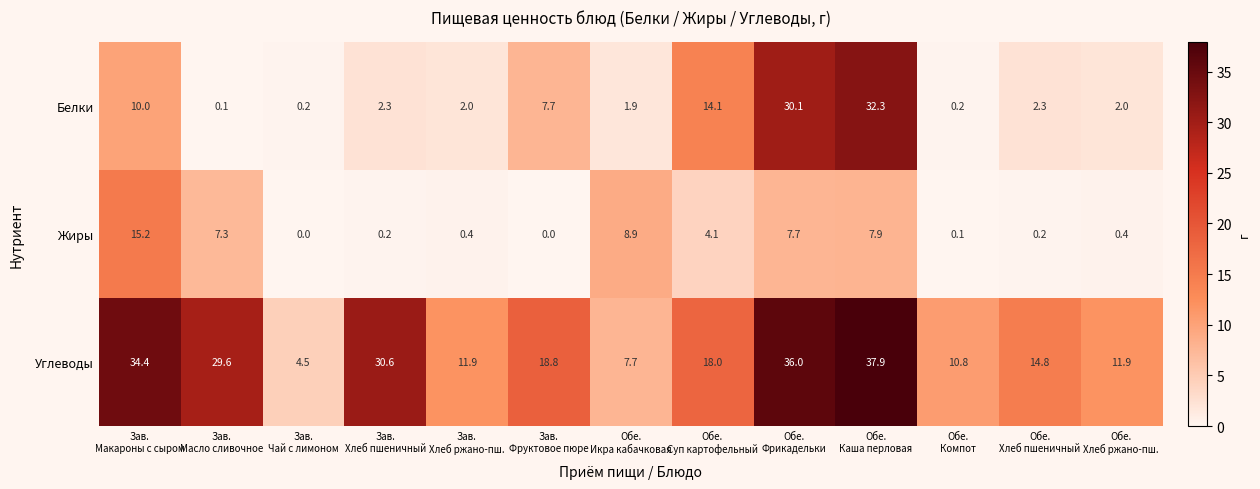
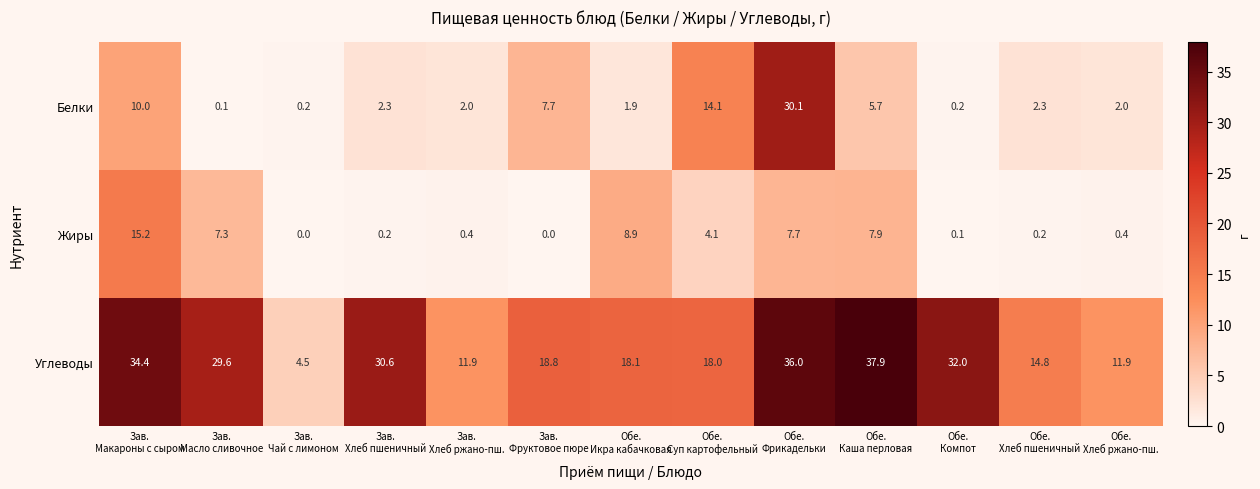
  {
    "Белки": {
      "Зав. Макароны с сыром": 10.0,
      "Зав. Масло сливочное": 0.1,
      "Зав. Чай с лимоном": 0.2,
      "Зав. Хлеб пшеничный": 2.3,
      "Зав. Хлеб ржано-пш.": 2.0,
      "Зав. Фруктовое пюре": 7.7,
      "Обе. Икра кабачковая": 1.9,
      "Обе. Суп картофельный": 14.1,
      "Обе. Фрикадельки": 30.1,
-     "Обе. Каша перловая": 32.3,
+     "Обе. Каша перловая": 5.7,
      "Обе. Компот": 0.2,
      "Обе. Хлеб пшеничный": 2.3,
      "Обе. Хлеб ржано-пш.": 2.0
    },
    "Жиры": {
      "Зав. Макароны с сыром": 15.2,
      "Зав. Масло сливочное": 7.3,
      "Зав. Чай с лимоном": 0.0,
      "Зав. Хлеб пшеничный": 0.2,
      "Зав. Хлеб ржано-пш.": 0.4,
      "Зав. Фруктовое пюре": 0.0,
      "Обе. Икра кабачковая": 8.9,
      "Обе. Суп картофельный": 4.1,
      "Обе. Фрикадельки": 7.7,
      "Обе. Каша перловая": 7.9,
      "Обе. Компот": 0.1,
      "Обе. Хлеб пшеничный": 0.2,
      "Обе. Хлеб ржано-пш.": 0.4
    },
    "Углеводы": {
      "Зав. Макароны с сыром": 34.4,
      "Зав. Масло сливочное": 29.6,
      "Зав. Чай с лимоном": 4.5,
      "Зав. Хлеб пшеничный": 30.6,
      "Зав. Хлеб ржано-пш.": 11.9,
      "Зав. Фруктовое пюре": 18.8,
-     "Обе. Икра кабачковая": 7.7,
+     "Обе. Икра кабачковая": 18.1,
      "Обе. Суп картофельный": 18.0,
      "Обе. Фрикадельки": 36.0,
      "Обе. Каша перловая": 37.9,
-     "Обе. Компот": 10.8,
+     "Обе. Компот": 32.0,
      "Обе. Хлеб пшеничный": 14.8,
      "Обе. Хлеб ржано-пш.": 11.9
    }
  }
